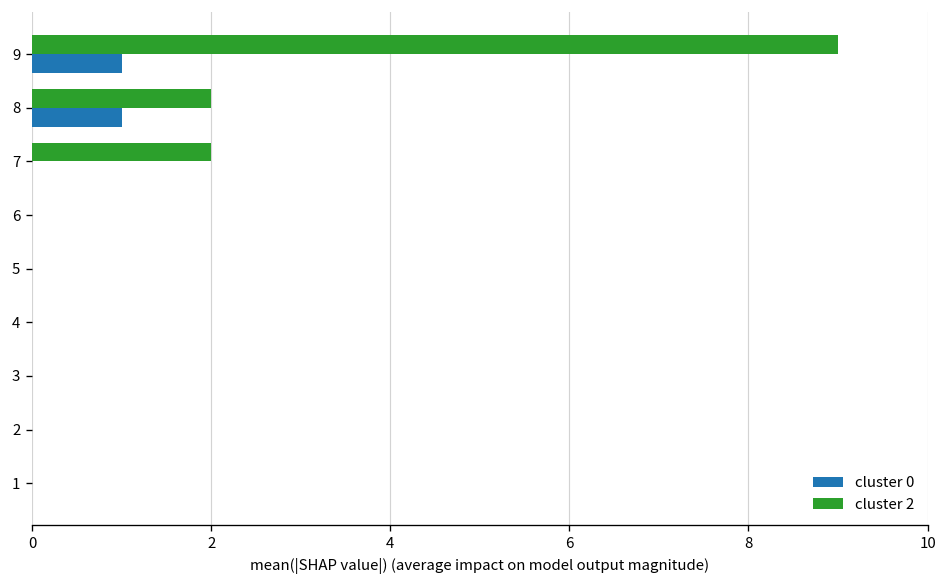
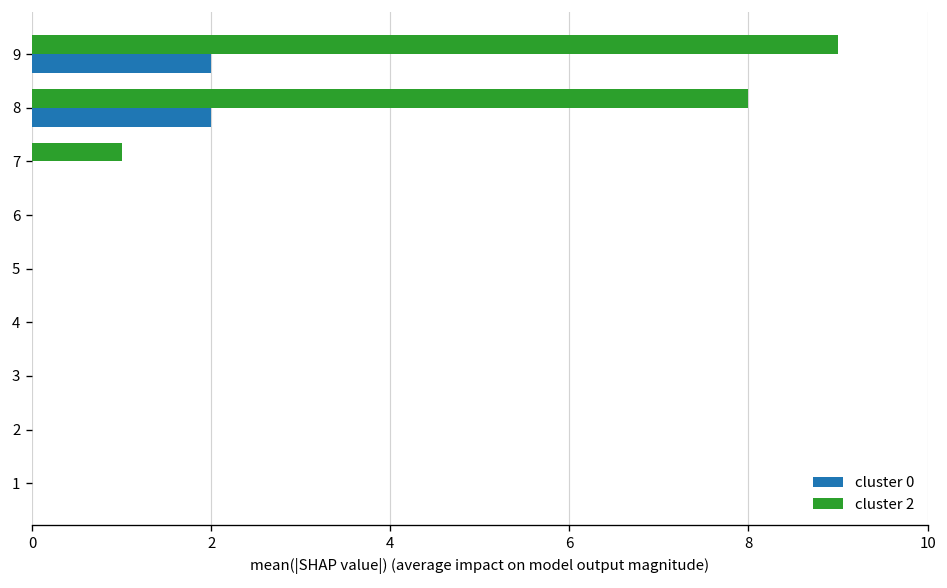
  {
    "cluster 0": {
-     "9": 1,
-     "8": 1,
+     "9": 2,
+     "8": 2,
      "7": 0,
      "6": 0,
      "5": 0,
      "4": 0,
      "3": 0,
      "2": 0,
      "1": 0
    },
    "cluster 2": {
      "9": 9,
-     "8": 2,
-     "7": 2,
+     "8": 8,
+     "7": 1,
      "6": 0,
      "5": 0,
      "4": 0,
      "3": 0,
      "2": 0,
      "1": 0
    }
  }
